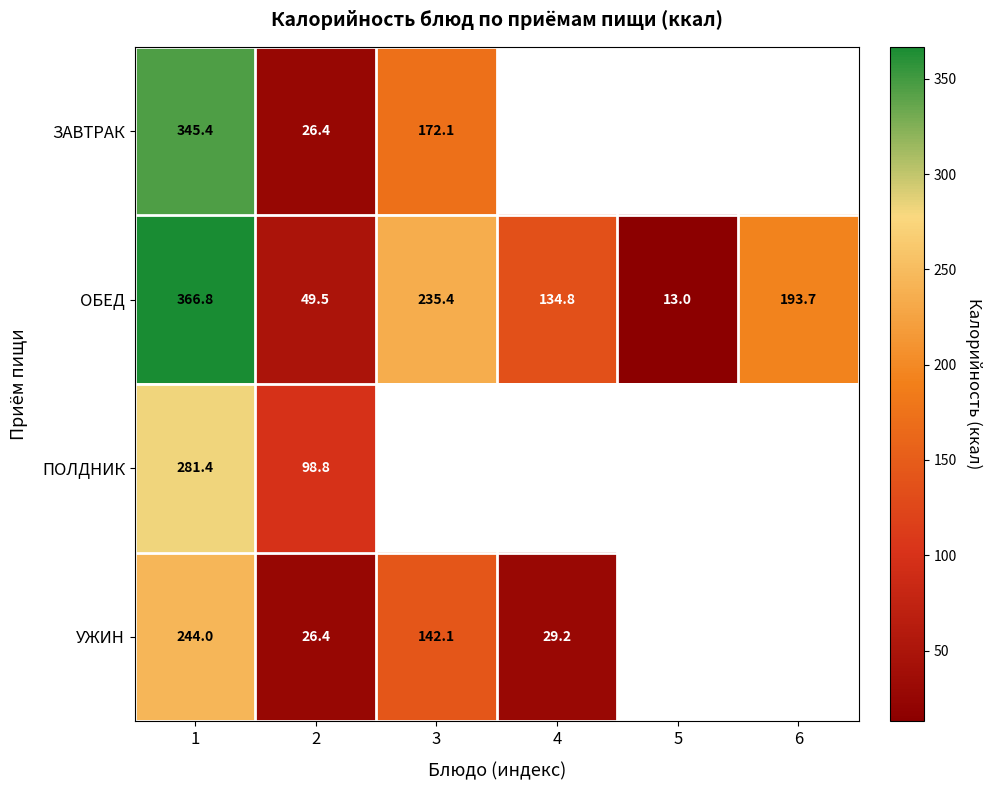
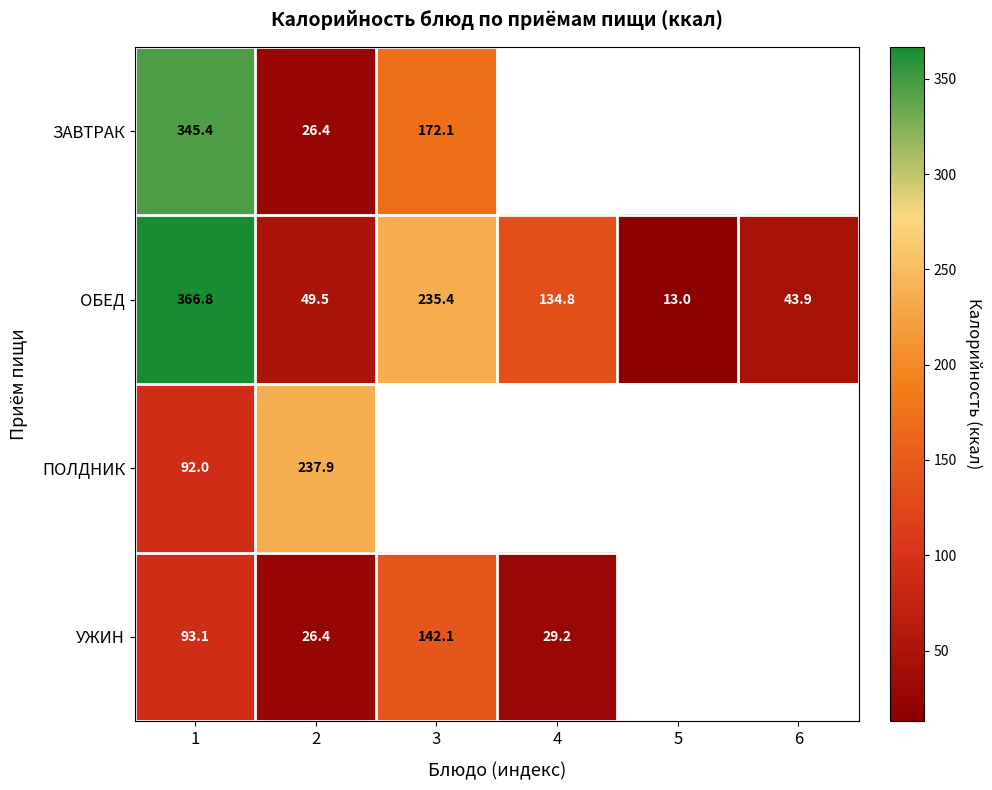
  {
    "ЗАВТРАК": {
      "1": 345.4,
      "2": 26.4,
      "3": 172.1
    },
    "ОБЕД": {
      "1": 366.8,
      "2": 49.5,
      "3": 235.4,
      "4": 134.8,
      "5": 13.0,
-     "6": 193.7
+     "6": 43.9
    },
    "ПОЛДНИК": {
-     "1": 281.4,
-     "2": 98.8
+     "1": 92.0,
+     "2": 237.9
    },
    "УЖИН": {
-     "1": 244.0,
+     "1": 93.1,
      "2": 26.4,
      "3": 142.1,
      "4": 29.2
    }
  }
